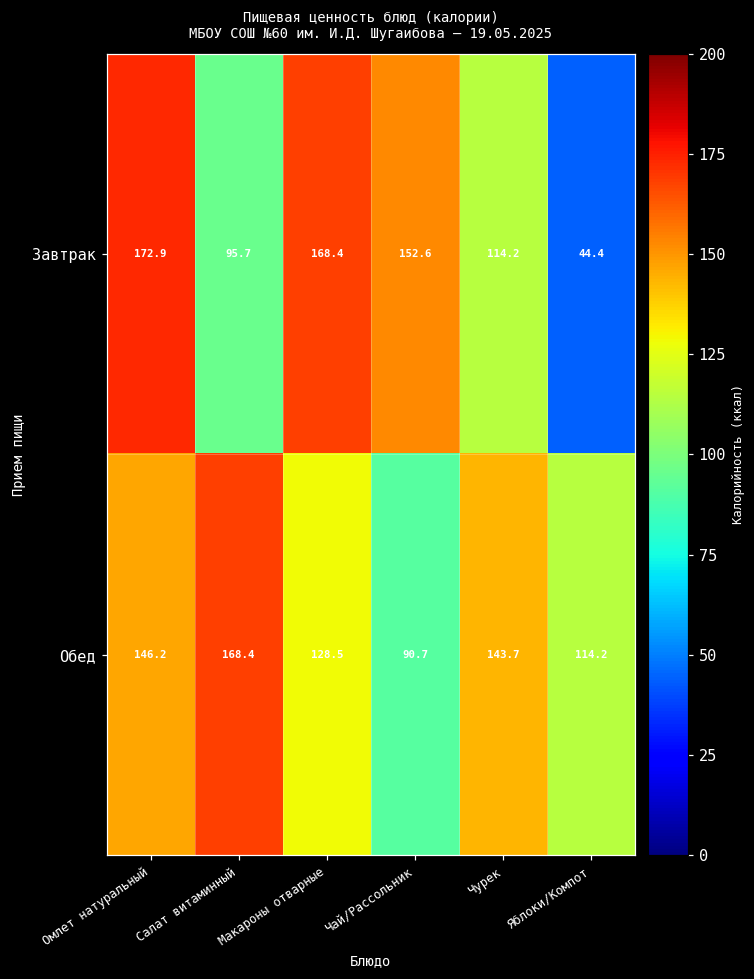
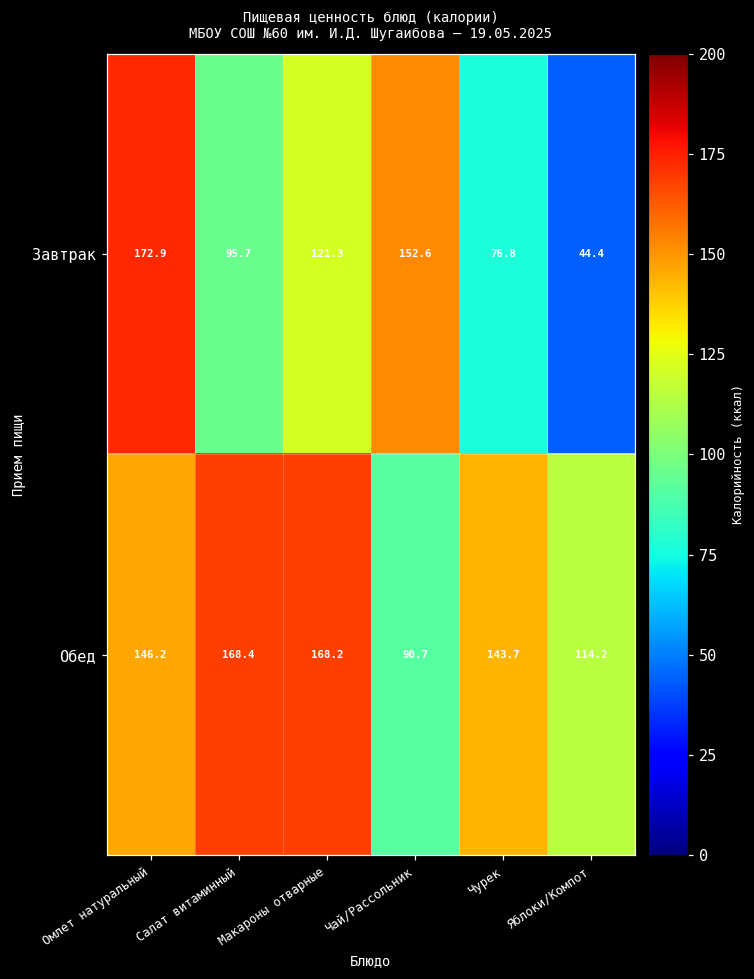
  {
    "Завтрак": {
      "Омлет натуральный": 172.9,
      "Салат витаминный": 95.7,
-     "Макароны отварные": 168.4,
+     "Макароны отварные": 121.3,
      "Чай/Рассольник": 152.6,
-     "Чурек": 114.2,
+     "Чурек": 76.8,
      "Яблоки/Компот": 44.4
    },
    "Обед": {
      "Омлет натуральный": 146.2,
      "Салат витаминный": 168.4,
-     "Макароны отварные": 128.5,
+     "Макароны отварные": 168.2,
      "Чай/Рассольник": 90.7,
      "Чурек": 143.7,
      "Яблоки/Компот": 114.2
    }
  }
